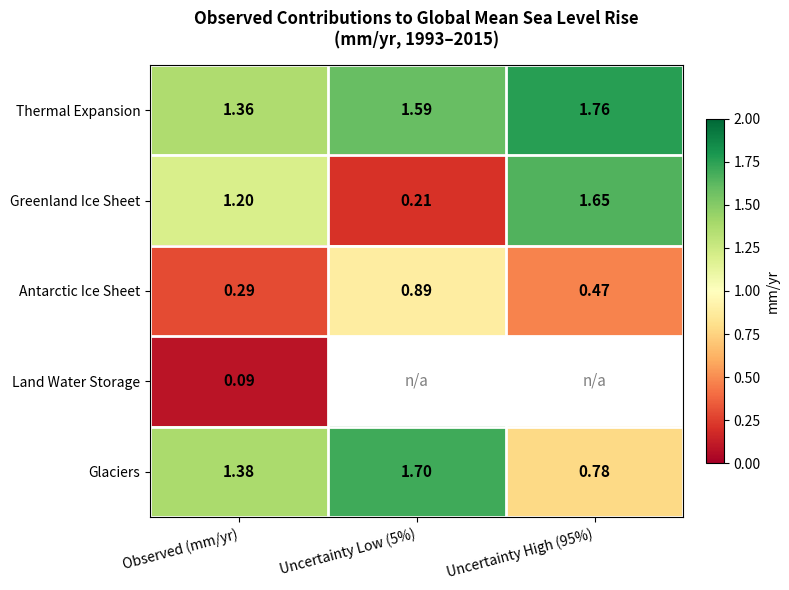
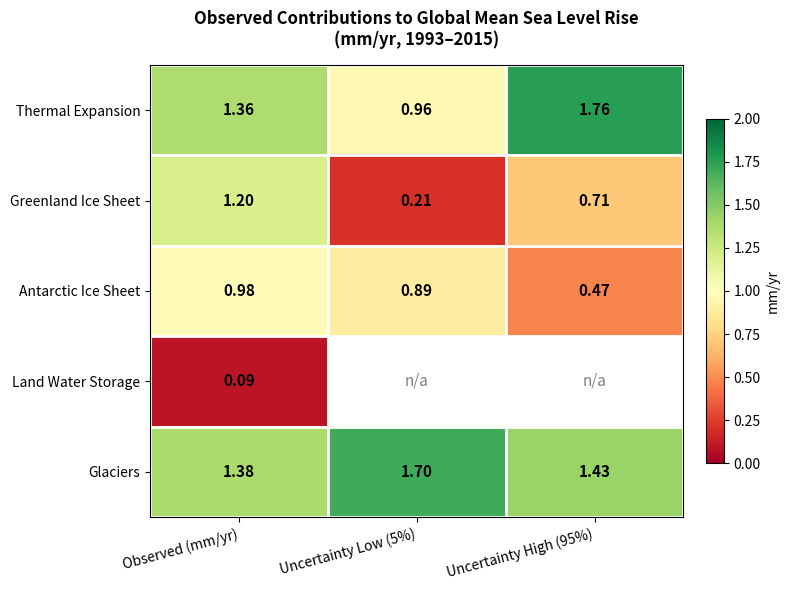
  {
    "Thermal Expansion": {
      "Observed (mm/yr)": 1.36,
-     "Uncertainty Low (5%)": 1.59,
+     "Uncertainty Low (5%)": 0.96,
      "Uncertainty High (95%)": 1.76
    },
    "Greenland Ice Sheet": {
      "Observed (mm/yr)": 1.20,
      "Uncertainty Low (5%)": 0.21,
-     "Uncertainty High (95%)": 1.65
+     "Uncertainty High (95%)": 0.71
    },
    "Antarctic Ice Sheet": {
-     "Observed (mm/yr)": 0.29,
+     "Observed (mm/yr)": 0.98,
      "Uncertainty Low (5%)": 0.89,
      "Uncertainty High (95%)": 0.47
    },
    "Land Water Storage": {
      "Observed (mm/yr)": 0.09
    },
    "Glaciers": {
      "Observed (mm/yr)": 1.38,
      "Uncertainty Low (5%)": 1.70,
-     "Uncertainty High (95%)": 0.78
+     "Uncertainty High (95%)": 1.43
    }
  }
